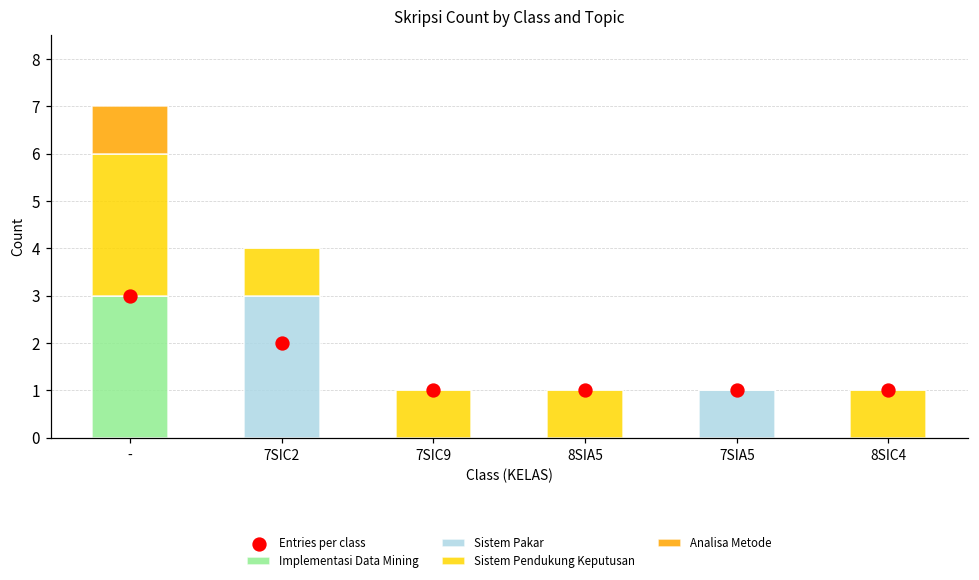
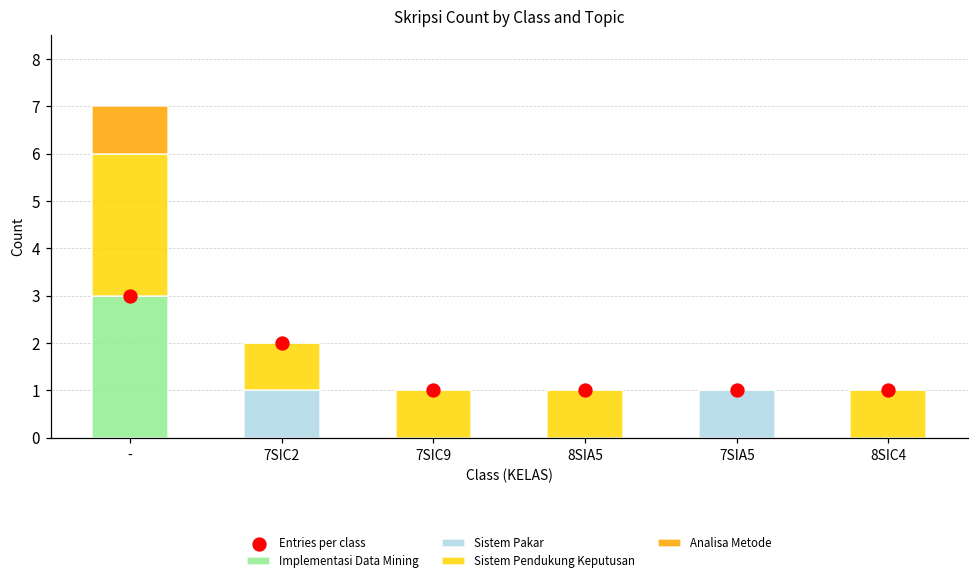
  {
    "Implementasi Data Mining": {
      "-": 3,
      "7SIC2": 0,
      "7SIC9": 0,
      "8SIA5": 0,
      "7SIA5": 0,
      "8SIC4": 0
    },
    "Sistem Pakar": {
-     "7SIC2": 3
+     "7SIC2": 1
    }
  }
